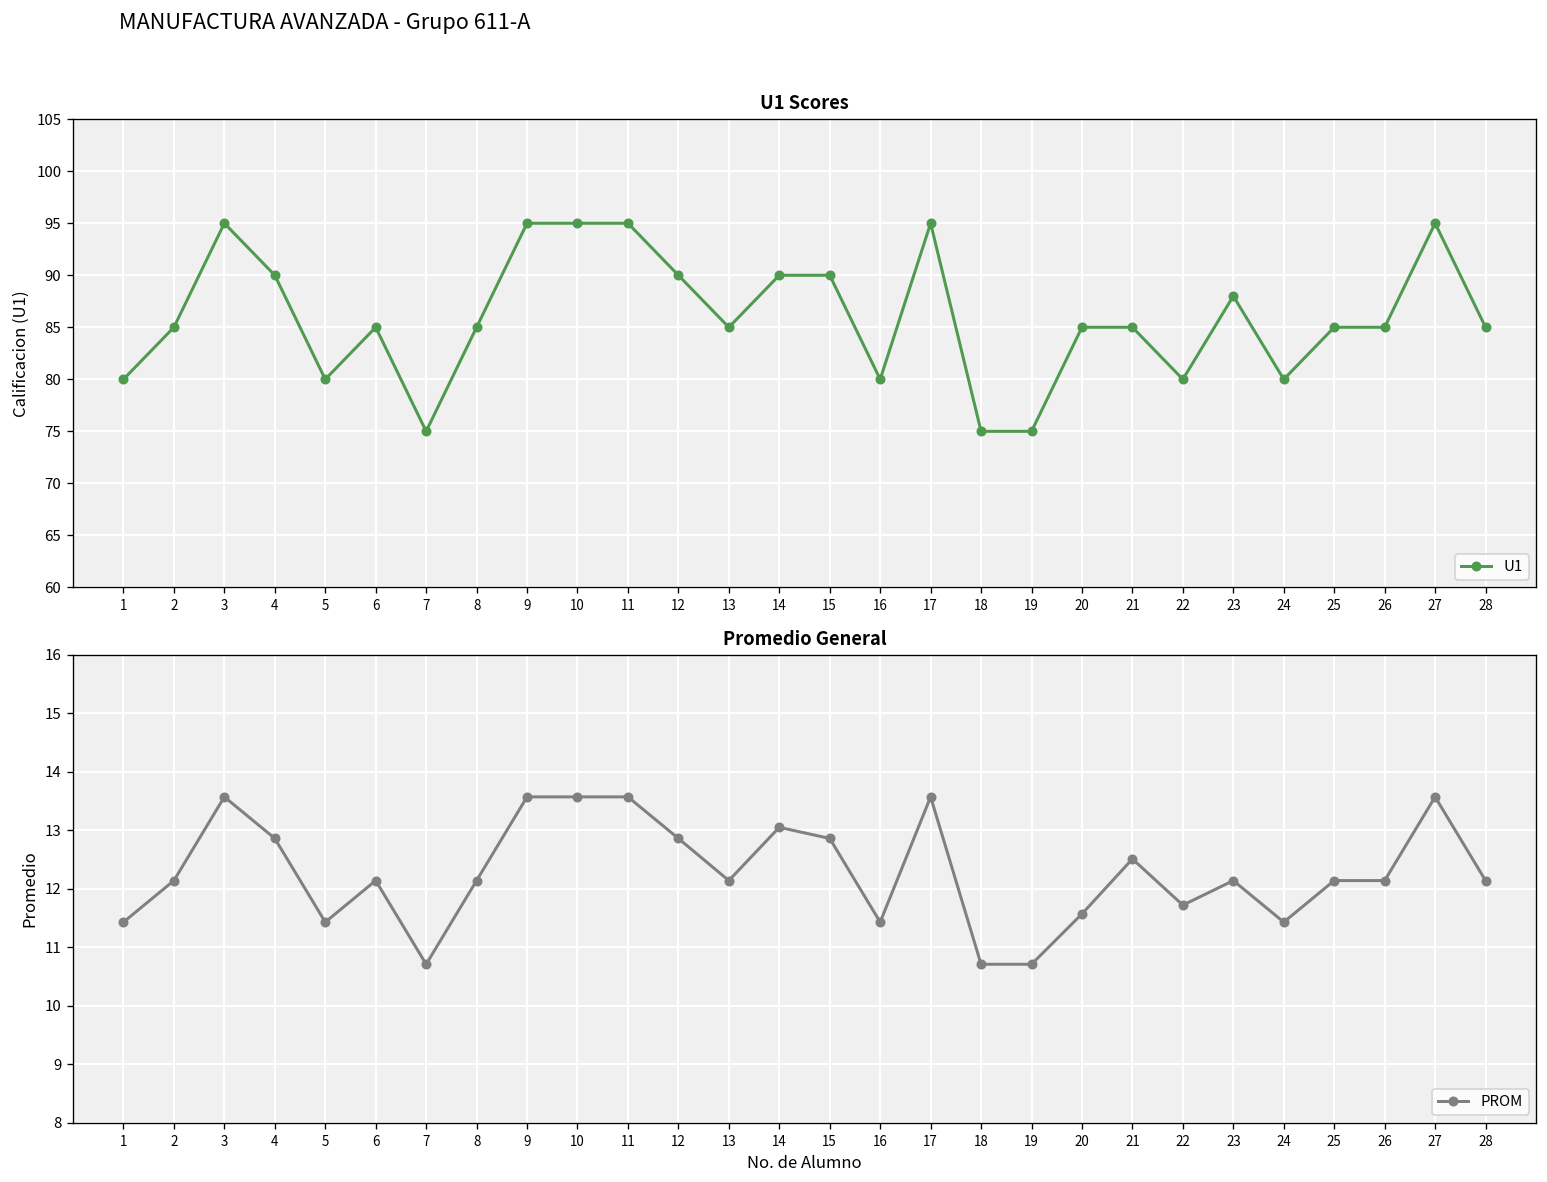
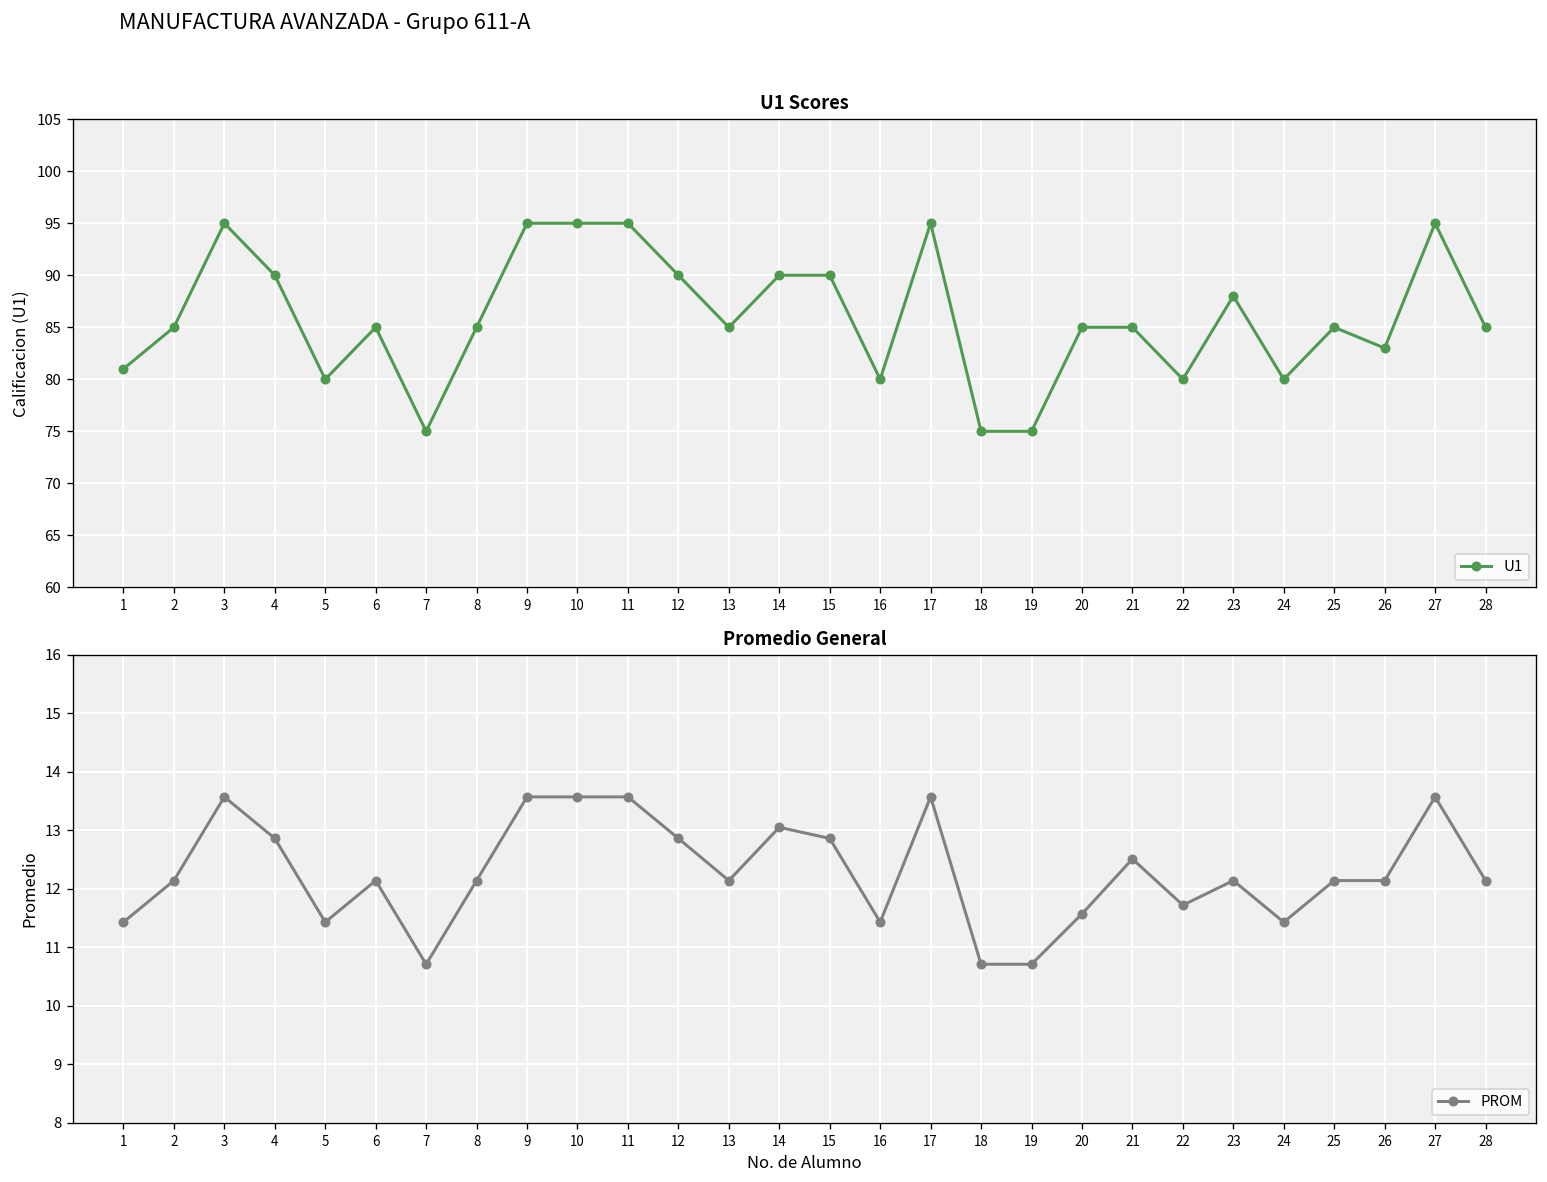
  {
    "U1 Scores": {
-     "1": 80,
+     "1": 81,
      "2": 85,
      "3": 95,
      "4": 90,
      "5": 80,
      "6": 85,
      "7": 75,
      "8": 85,
      "9": 95,
      "10": 95,
      "11": 95,
      "12": 90,
      "13": 85,
      "14": 90,
      "15": 90,
      "16": 80,
      "17": 95,
      "18": 75,
      "19": 75,
      "20": 85,
      "21": 85,
      "22": 80,
      "23": 88,
      "24": 80,
      "25": 85,
-     "26": 85,
+     "26": 83,
      "27": 95,
      "28": 85
    },
    "Promedio General": {
      "1": 11.4,
      "2": 12.1,
      "3": 13.6,
      "4": 12.9,
      "5": 11.4,
      "6": 12.1,
      "7": 10.7,
      "8": 12.1,
      "9": 13.6,
      "10": 13.6,
      "11": 13.6,
      "12": 12.9,
      "13": 12.1,
      "14": 13.1,
      "15": 12.9,
      "16": 11.4,
      "17": 13.6,
      "18": 10.7,
      "19": 10.7,
      "20": 11.6,
      "21": 12.5,
      "22": 11.7,
      "23": 12.1,
      "24": 11.4,
      "25": 12.1,
      "26": 12.1,
      "27": 13.6,
      "28": 12.1
    }
  }
